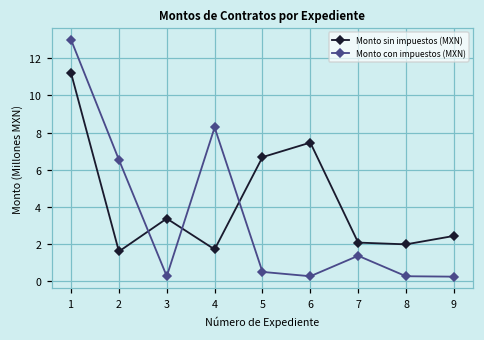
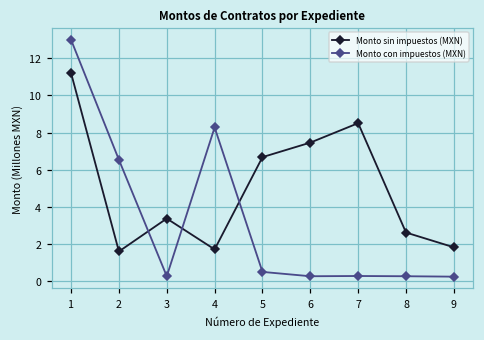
  {
    "Monto sin impuestos (MXN)": {
      "1": 11.2,
      "2": 1.6,
      "3": 3.4,
      "4": 1.7,
      "5": 6.7,
      "6": 7.5,
-     "7": 2.1,
-     "8": 2.0,
-     "9": 2.4
+     "7": 8.5,
+     "8": 2.6,
+     "9": 1.8
    },
    "Monto con impuestos (MXN)": {
      "1": 13.0,
      "2": 6.5,
      "3": 0.3,
      "4": 8.3,
      "5": 0.5,
      "6": 0.3,
-     "7": 1.4,
+     "7": 0.3,
      "8": 0.3,
      "9": 0.3
    }
  }
